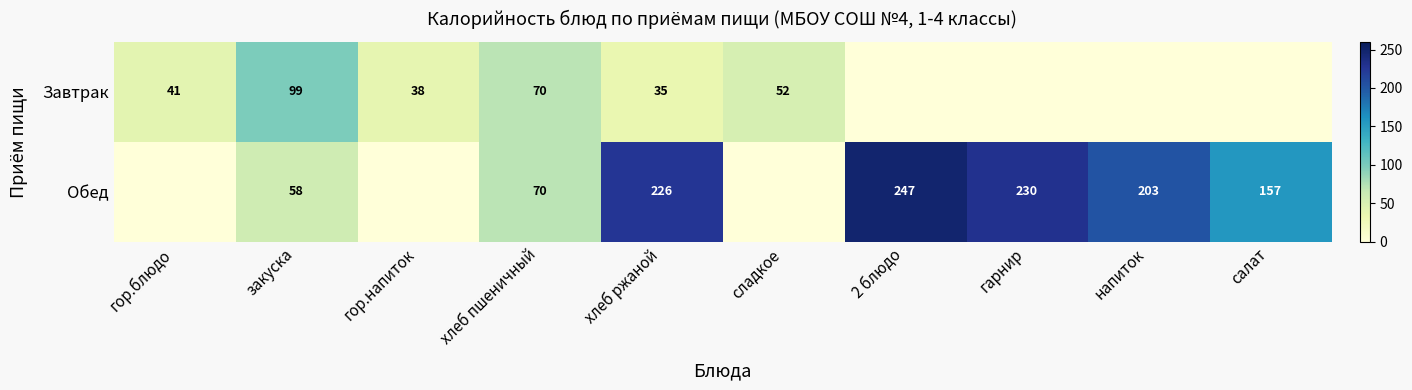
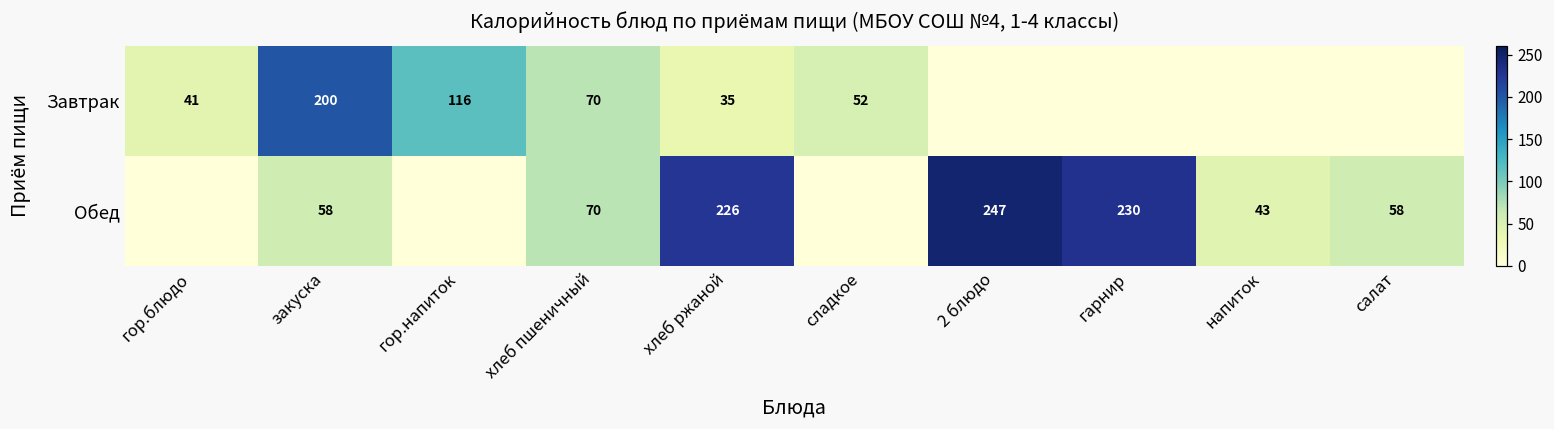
  {
    "Завтрак": {
      "гор.блюдо": 41,
-     "закуска": 99,
-     "гор.напиток": 38,
+     "закуска": 200,
+     "гор.напиток": 116,
      "хлеб пшеничный": 70,
      "хлеб ржаной": 35,
      "сладкое": 52
    },
    "Обед": {
      "закуска": 58,
      "хлеб пшеничный": 70,
      "хлеб ржаной": 226,
      "2 блюдо": 247,
      "гарнир": 230,
-     "напиток": 203,
-     "салат": 157
+     "напиток": 43,
+     "салат": 58
    }
  }
